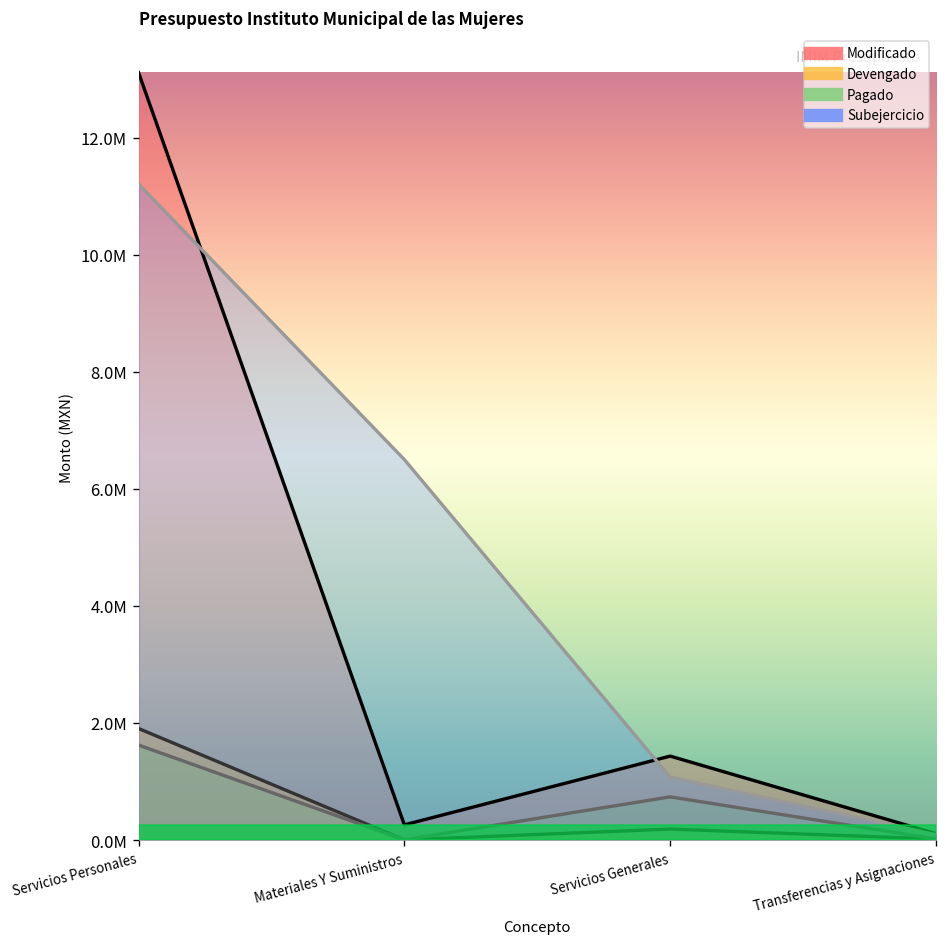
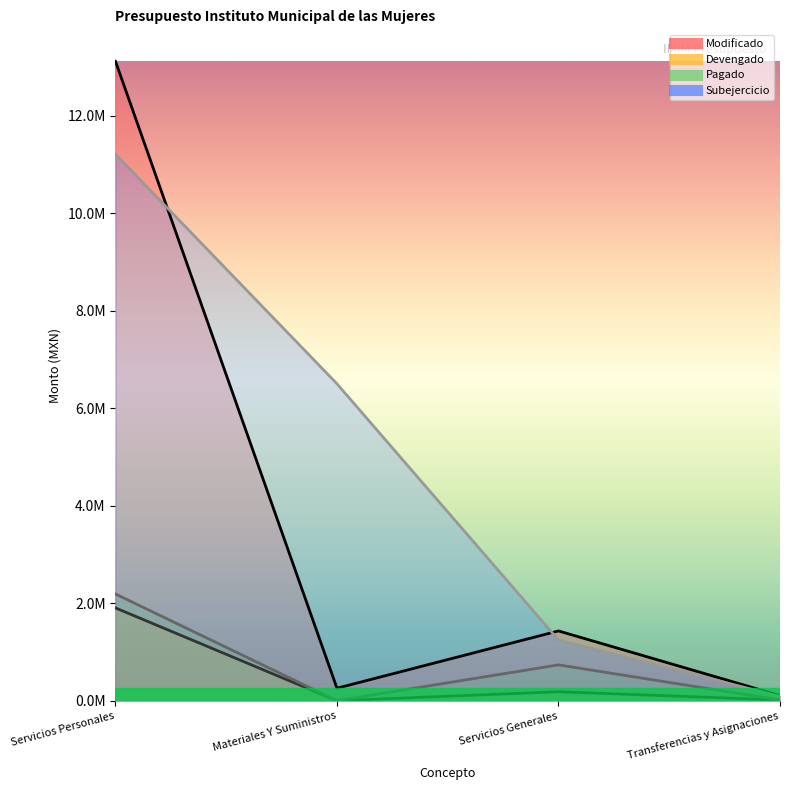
  {
    "Pagado": {
-     "Servicios Personales": 1600000,
+     "Servicios Personales": 2200000,
      "Servicios Generales": 700000
    },
    "Subejercicio": {
      "Servicios Personales": 11200000,
      "Materiales Y Suministros": 6500000,
-     "Servicios Generales": 1100000
+     "Servicios Generales": 1200000
    }
  }
